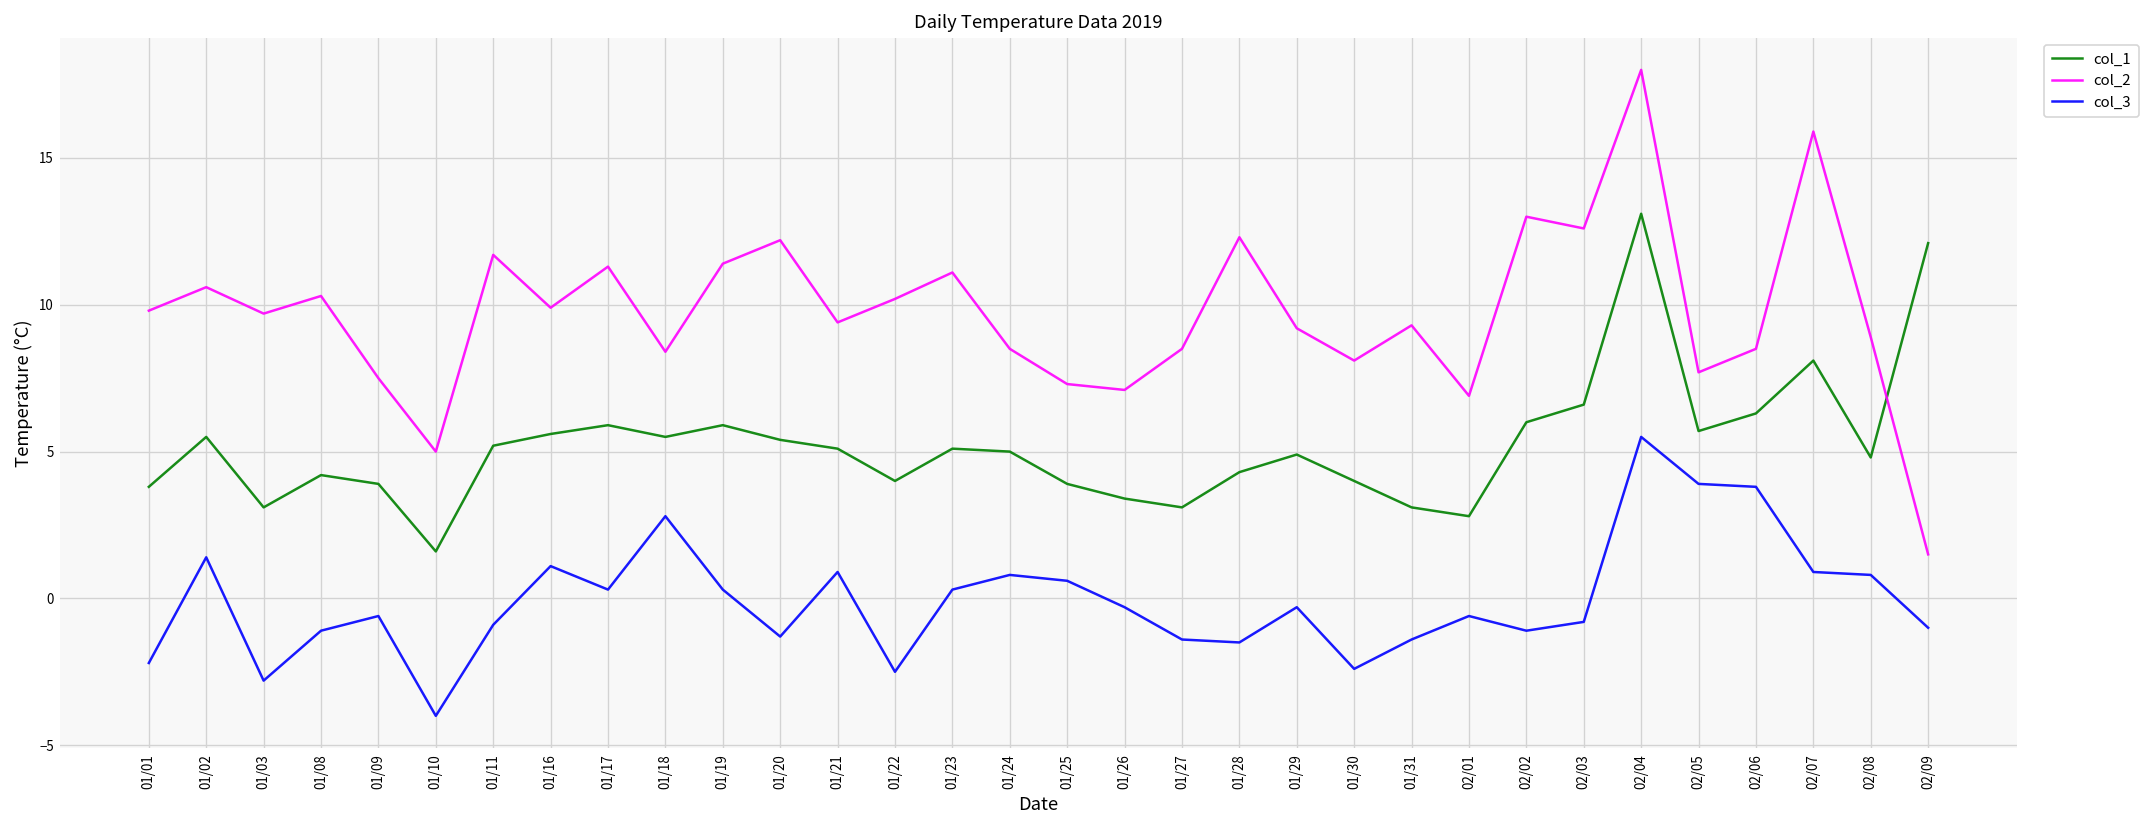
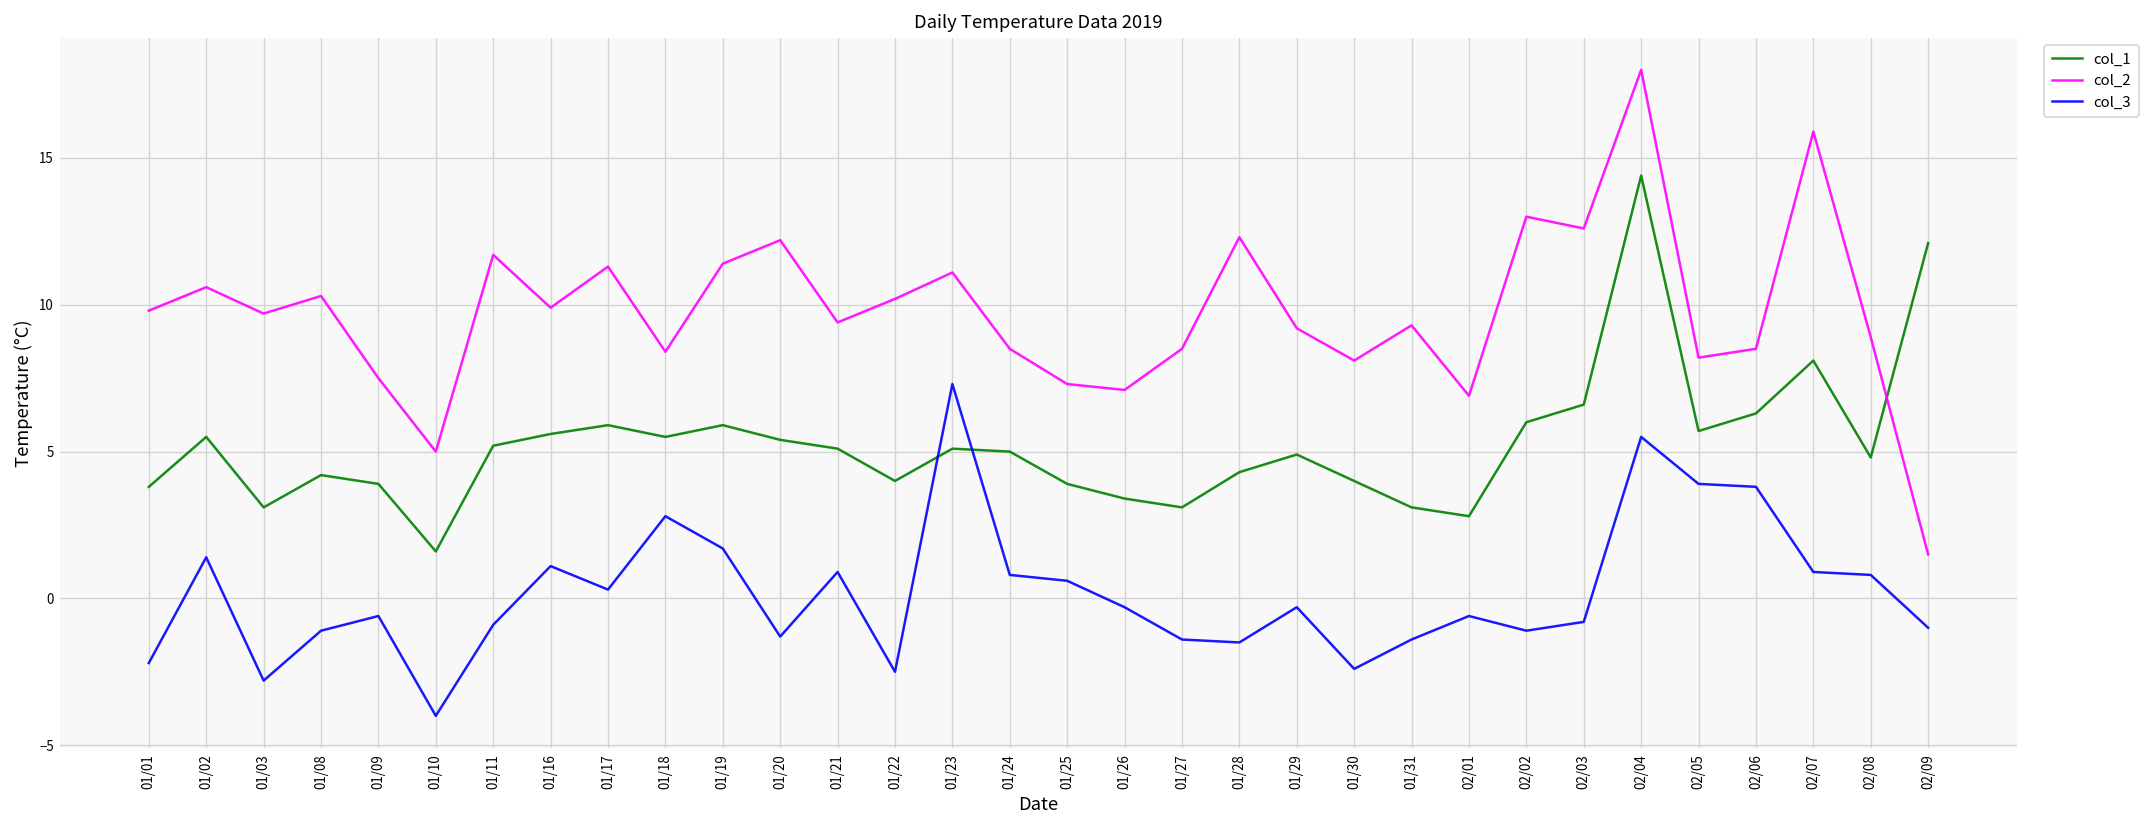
  {
    "col_1": {
      "01/01": 3.8,
      "01/02": 5.5,
      "01/03": 3.1,
      "01/08": 4.2,
      "01/09": 3.9,
      "01/10": 1.6,
      "01/11": 5.2,
      "01/16": 5.6,
      "01/17": 5.9,
      "01/18": 5.5,
      "01/19": 5.9,
      "01/20": 5.4,
      "01/21": 5.1,
      "01/22": 4.0,
      "01/23": 5.1,
      "01/24": 5.0,
      "01/25": 3.9,
      "01/26": 3.4,
      "01/27": 3.1,
      "01/28": 4.3,
      "01/29": 4.9,
      "01/30": 4.0,
      "01/31": 3.1,
      "02/01": 2.8,
      "02/02": 6.0,
      "02/03": 6.6,
-     "02/04": 13.1,
+     "02/04": 14.4,
      "02/05": 5.7,
      "02/06": 6.3,
      "02/07": 8.1,
      "02/08": 4.8,
      "02/09": 12.1
    },
    "col_2": {
      "01/01": 9.8,
      "01/02": 10.6,
      "01/03": 9.7,
      "01/08": 10.3,
      "01/09": 7.5,
      "01/10": 5.0,
      "01/11": 11.7,
      "01/16": 9.9,
      "01/17": 11.3,
      "01/18": 8.4,
      "01/19": 11.4,
      "01/20": 12.2,
      "01/21": 9.4,
      "01/22": 10.2,
      "01/23": 11.1,
      "01/24": 8.5,
      "01/25": 7.3,
      "01/26": 7.1,
      "01/27": 8.5,
      "01/28": 12.3,
      "01/29": 9.2,
      "01/30": 8.1,
      "01/31": 9.3,
      "02/01": 6.9,
      "02/02": 13.0,
      "02/03": 12.6,
      "02/04": 18.0,
-     "02/05": 7.7,
+     "02/05": 8.2,
      "02/06": 8.5,
      "02/07": 15.9,
      "02/08": 8.9,
      "02/09": 1.5
    },
    "col_3": {
      "01/01": -2.2,
      "01/02": 1.4,
      "01/03": -2.8,
      "01/08": -1.1,
      "01/09": -0.6,
      "01/10": -4.0,
      "01/11": -0.9,
      "01/16": 1.1,
      "01/17": 0.3,
      "01/18": 2.8,
-     "01/19": 0.3,
+     "01/19": 1.7,
      "01/20": -1.3,
      "01/21": 0.9,
      "01/22": -2.5,
-     "01/23": 0.3,
+     "01/23": 7.3,
      "01/24": 0.8,
      "01/25": 0.6,
      "01/26": -0.3,
      "01/27": -1.4,
      "01/28": -1.5,
      "01/29": -0.3,
      "01/30": -2.4,
      "01/31": -1.4,
      "02/01": -0.6,
      "02/02": -1.1,
      "02/03": -0.8,
      "02/04": 5.5,
      "02/05": 3.9,
      "02/06": 3.8,
      "02/07": 0.9,
      "02/08": 0.8,
      "02/09": -1.0
    }
  }
